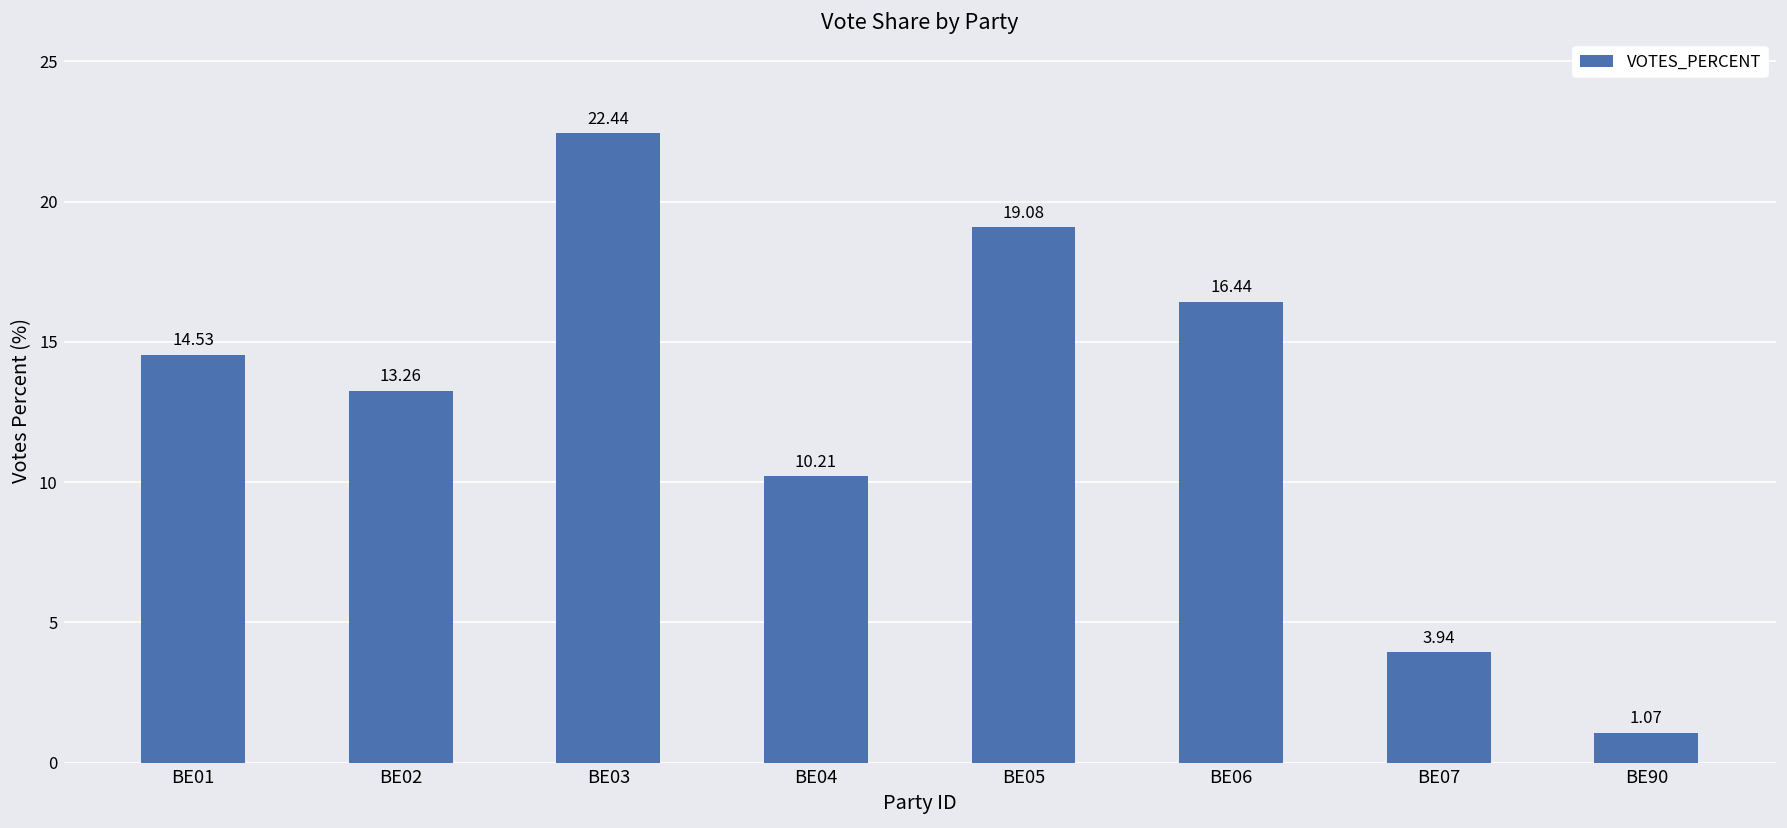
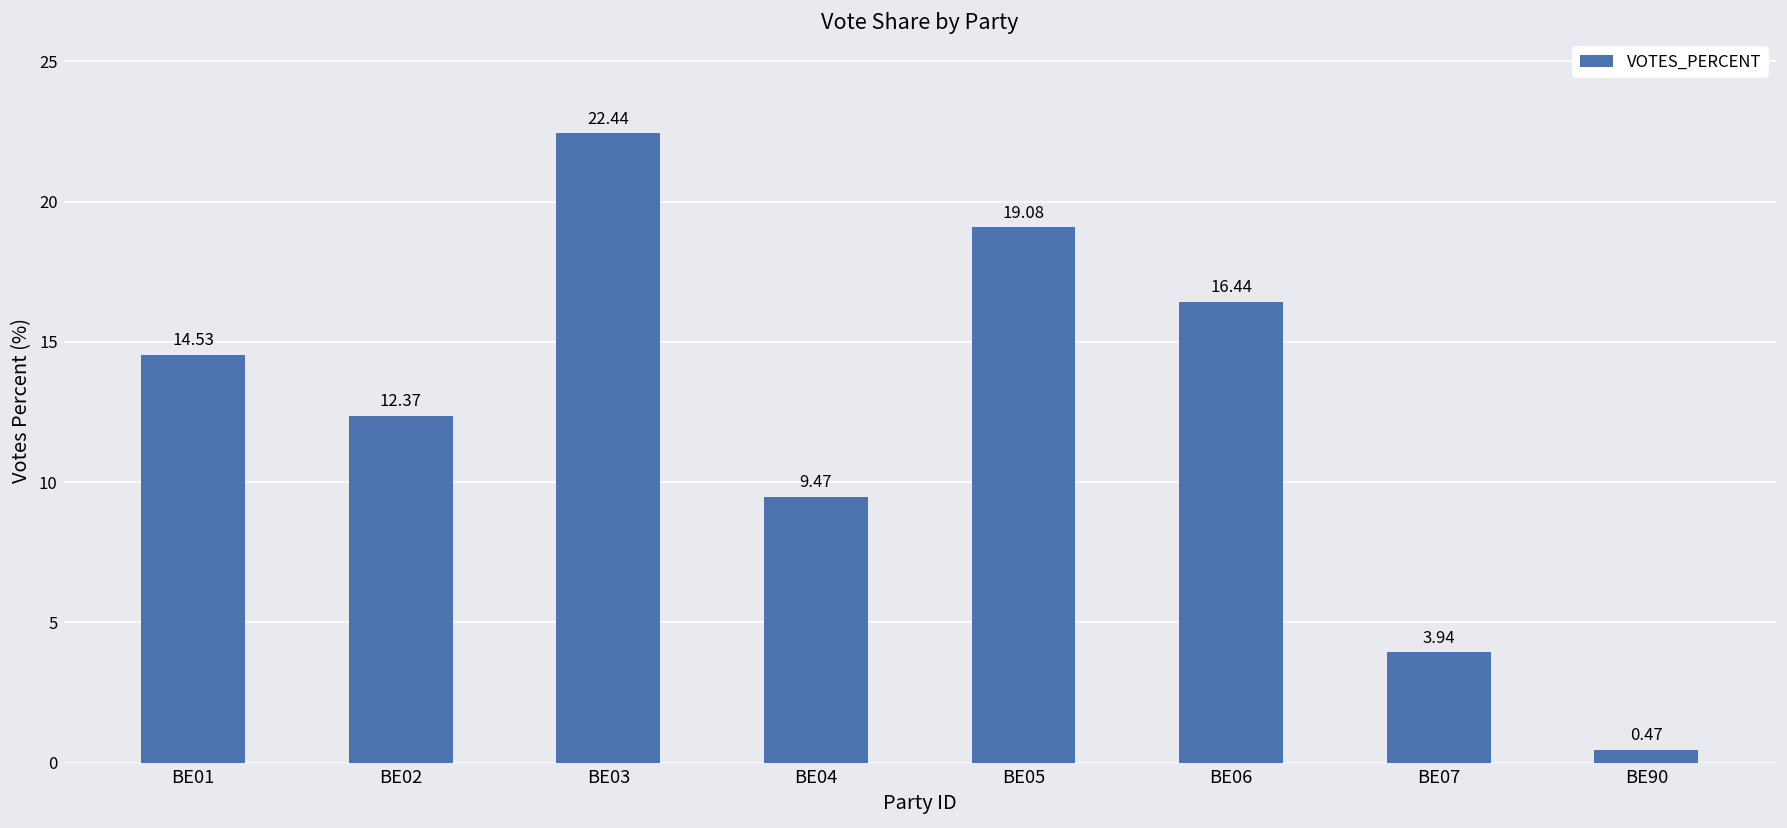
  {
    "BE01": 14.53,
-   "BE02": 13.26,
+   "BE02": 12.37,
    "BE03": 22.44,
-   "BE04": 10.21,
+   "BE04": 9.47,
    "BE05": 19.08,
    "BE06": 16.44,
    "BE07": 3.94,
-   "BE90": 1.07
+   "BE90": 0.47
  }
